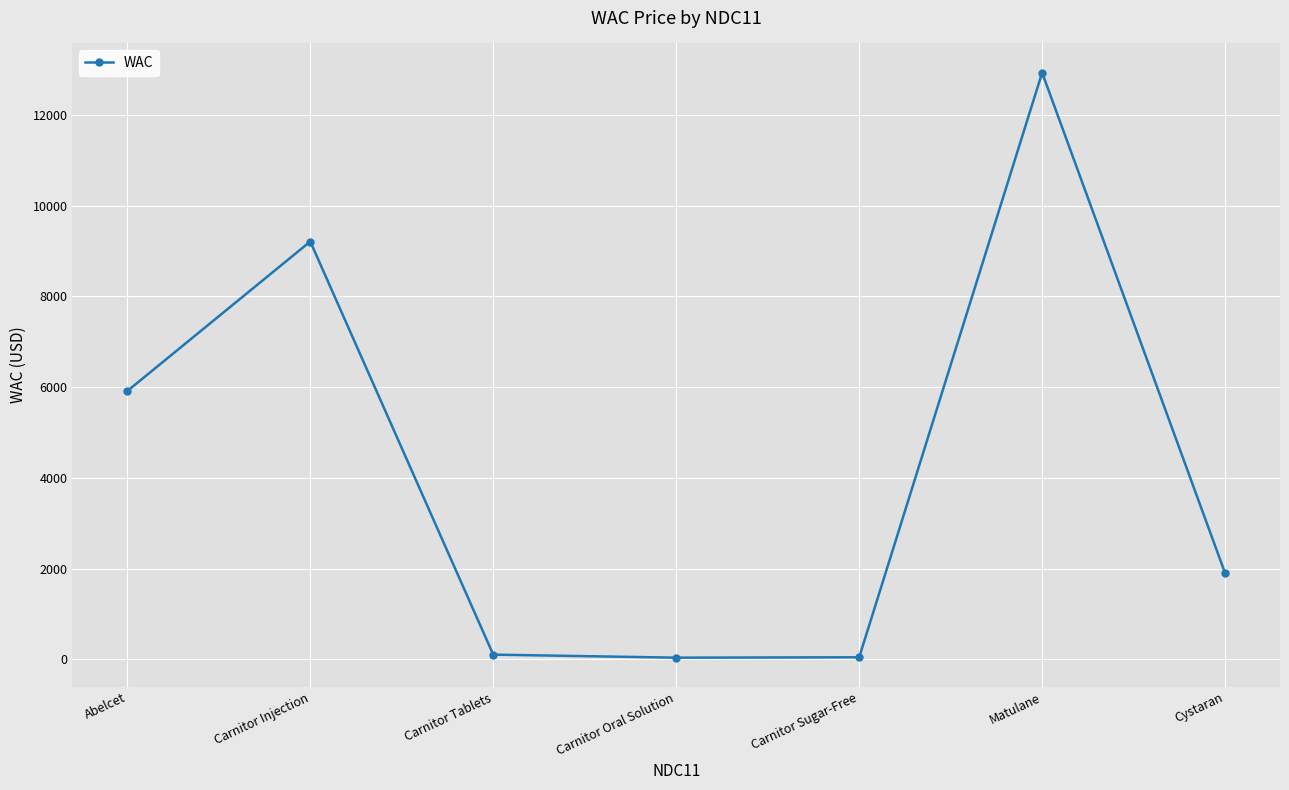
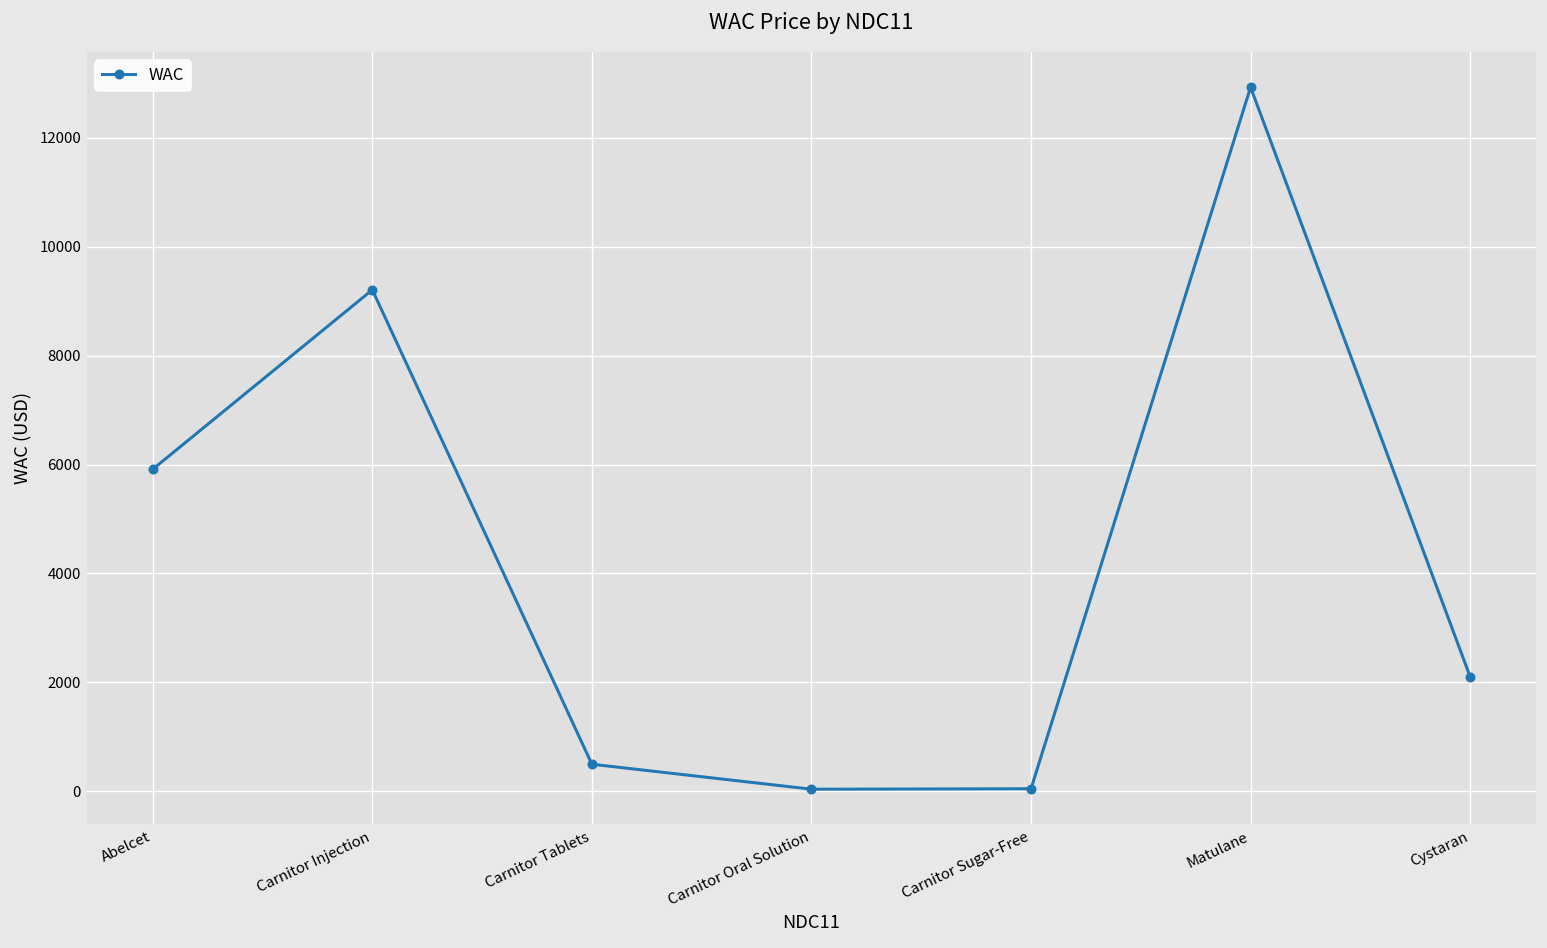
  {
    "Abelcet": 5900,
    "Carnitor Injection": 9200,
-   "Carnitor Tablets": 100,
+   "Carnitor Tablets": 500,
    "Carnitor Oral Solution": 0,
    "Carnitor Sugar-Free": 0,
    "Matulane": 12900,
-   "Cystaran": 1900
+   "Cystaran": 2100
  }
